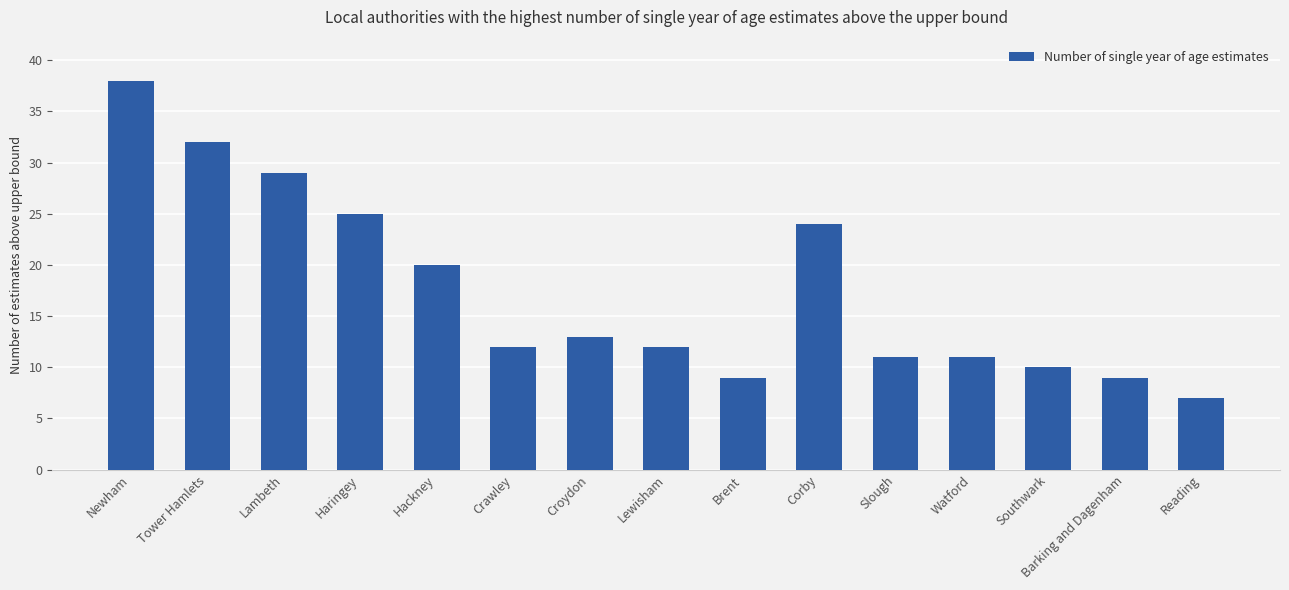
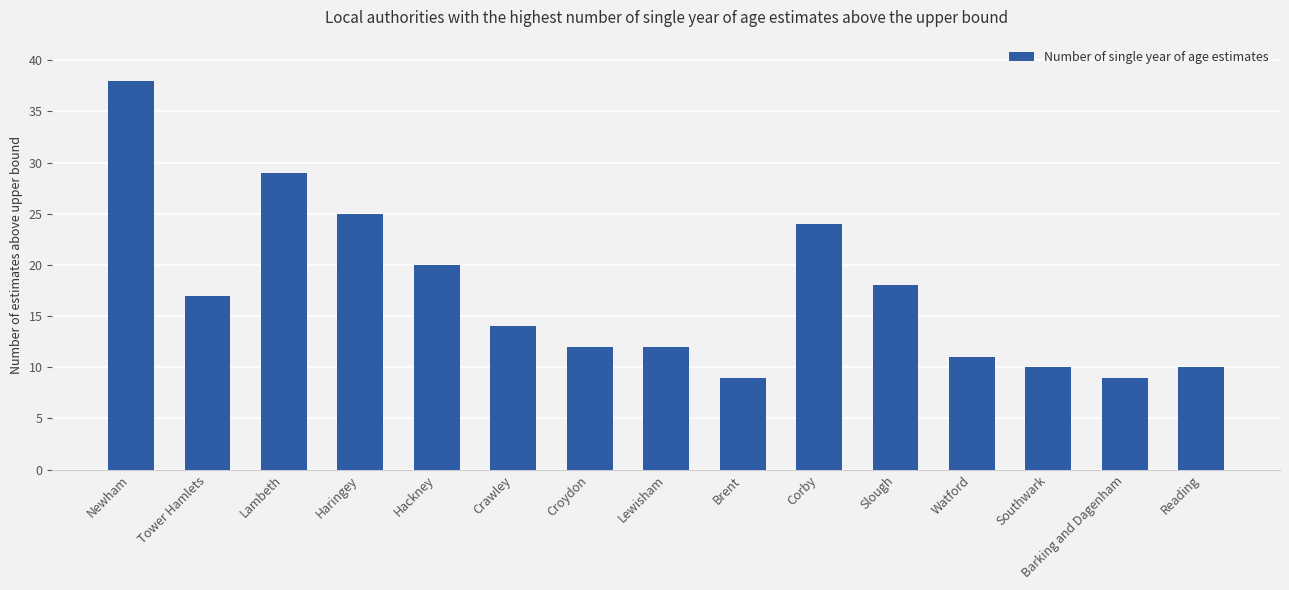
  {
    "Newham": 38,
-   "Tower Hamlets": 32,
+   "Tower Hamlets": 17,
    "Lambeth": 29,
    "Haringey": 25,
    "Hackney": 20,
-   "Crawley": 12,
-   "Croydon": 13,
+   "Crawley": 14,
+   "Croydon": 12,
    "Lewisham": 12,
    "Brent": 9,
    "Corby": 24,
-   "Slough": 11,
+   "Slough": 18,
    "Watford": 11,
    "Southwark": 10,
    "Barking and Dagenham": 9,
-   "Reading": 7
+   "Reading": 10
  }
